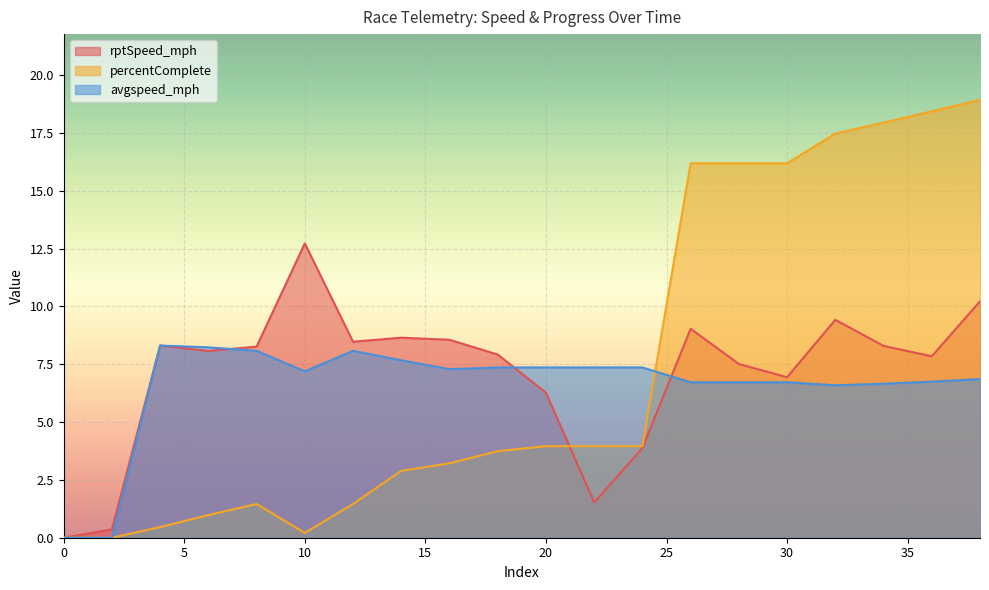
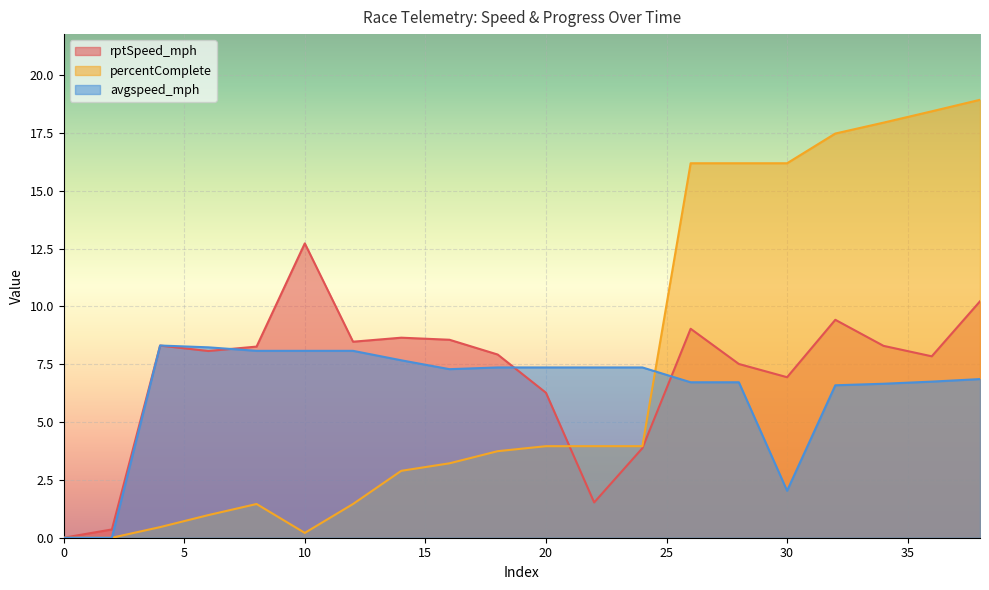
  {
    "rptSpeed_mph": {
      "10": 12.7,
      "20": 6.3,
      "30": 6.9
    },
    "percentComplete": {
      "10": 0.2,
      "20": 4.0,
      "30": 16.2
    },
    "avgspeed_mph": {
-     "10": 7.2,
+     "10": 8.1,
      "20": 7.4,
-     "30": 6.7
+     "30": 2.0
    }
  }
